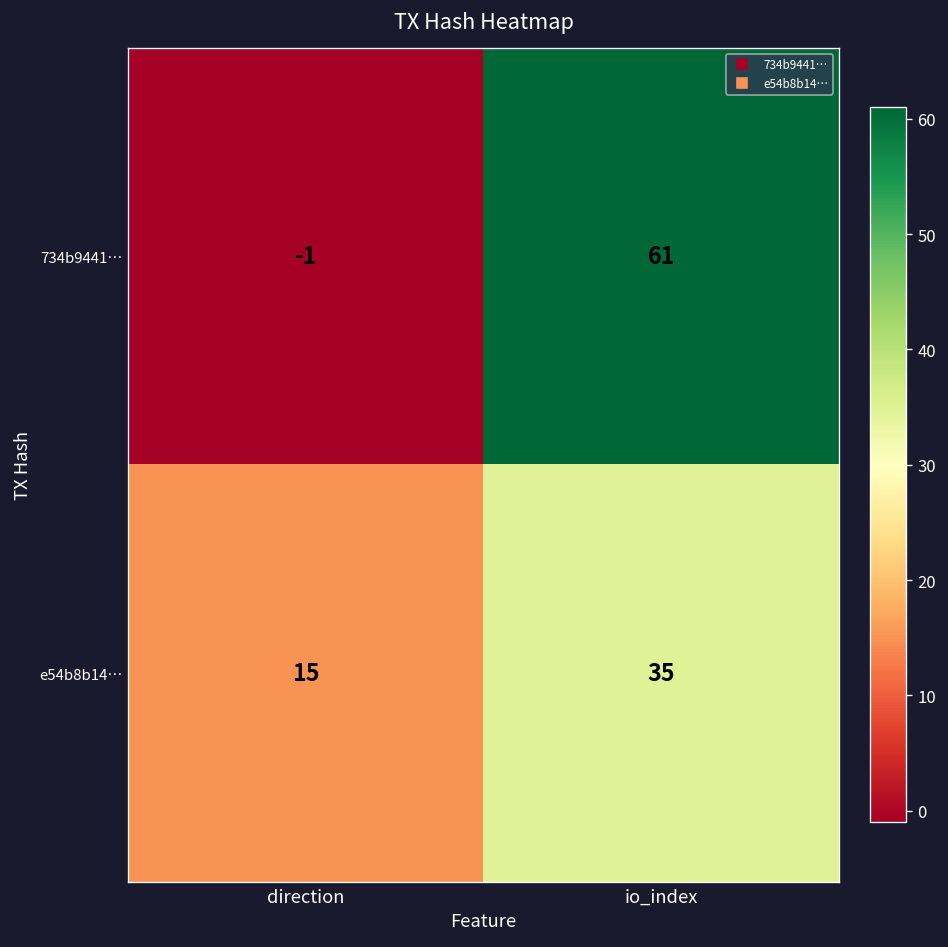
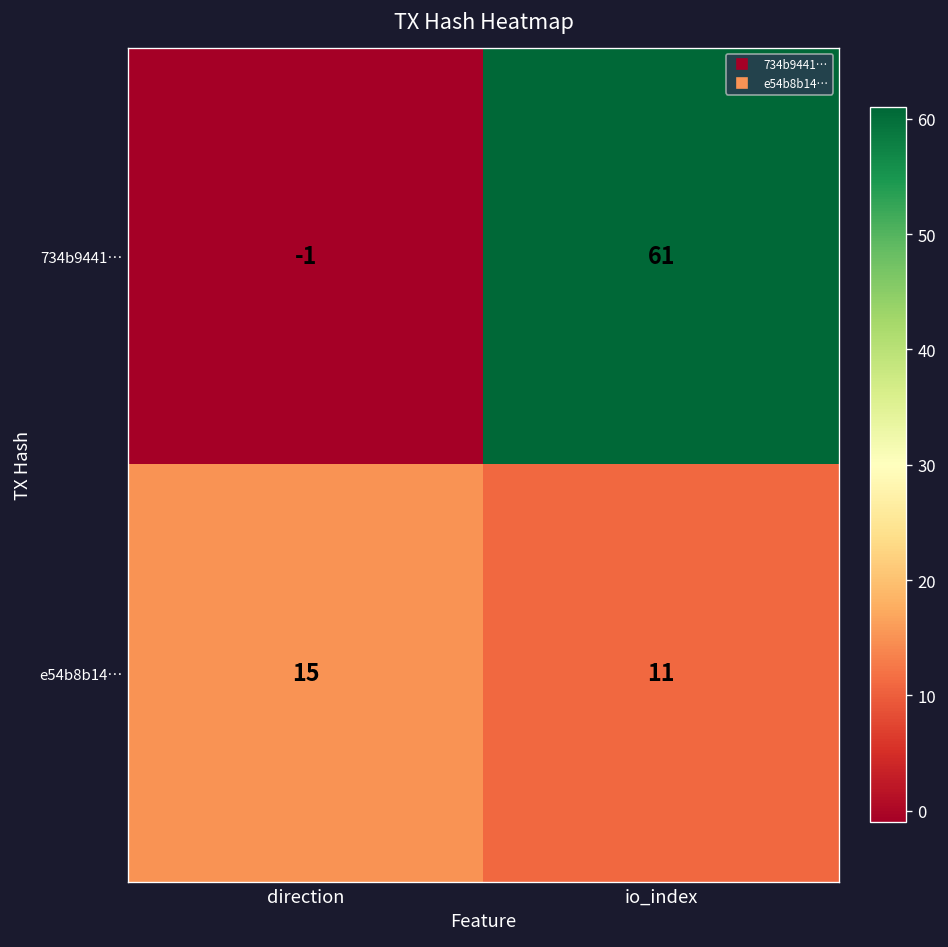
  {
    "734b9441…": {
      "direction": -1,
      "io_index": 61
    },
    "e54b8b14…": {
      "direction": 15,
-     "io_index": 35
+     "io_index": 11
    }
  }
